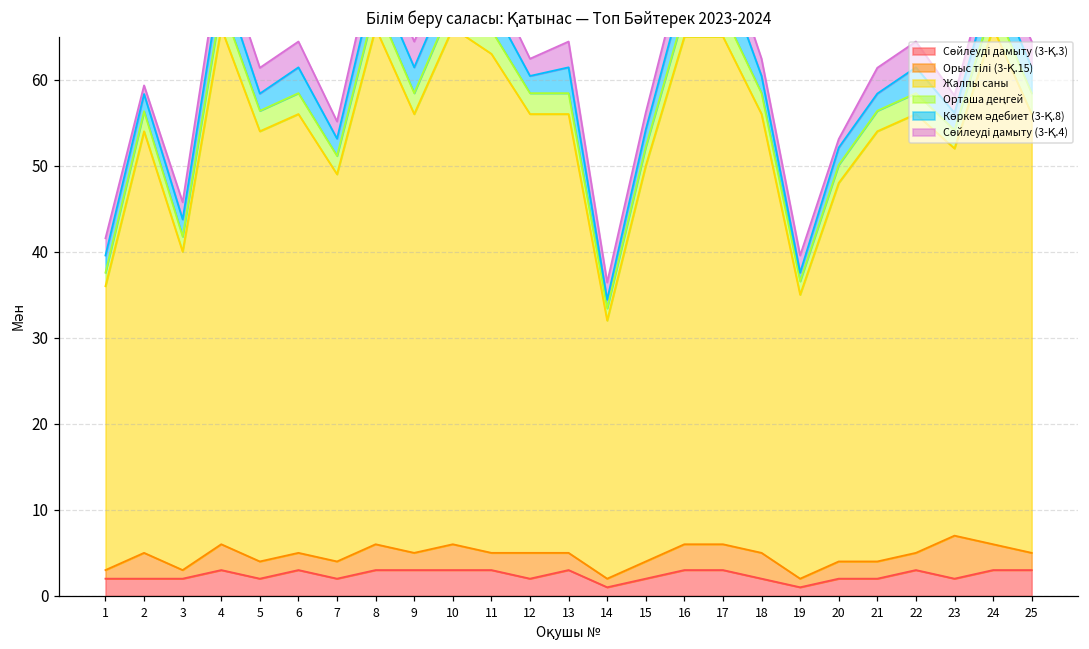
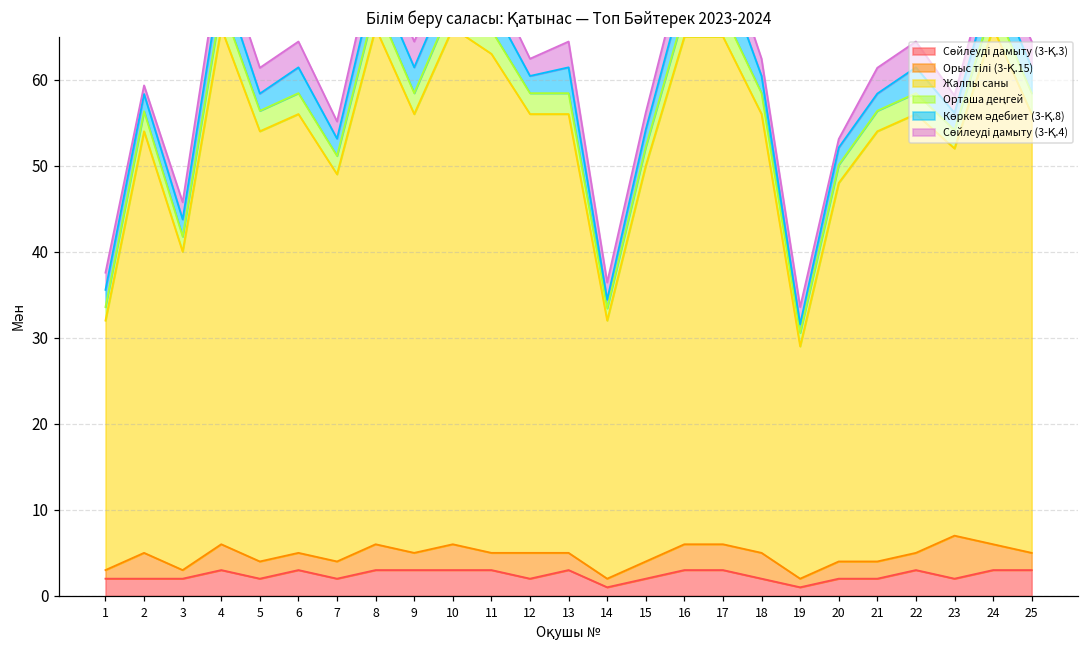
  {
    "Сөйлеуді дамыту (3-Қ.3)": {
      "1": 2,
      "2": 2,
      "3": 2,
      "4": 3,
      "5": 2,
      "6": 3,
      "7": 2,
      "8": 3,
      "9": 3,
      "10": 3,
      "11": 3,
      "12": 2,
      "13": 3,
      "14": 1,
      "15": 2,
      "16": 3,
      "17": 3,
      "18": 2,
      "19": 1,
      "20": 2,
      "21": 2,
      "22": 3,
      "23": 2,
      "24": 3,
      "25": 3
    },
    "Орыс тілі (3-Қ.15)": {
      "1": 1,
      "2": 3,
      "3": 1,
      "4": 3,
      "5": 2,
      "6": 2,
      "7": 2,
      "8": 3,
      "9": 2,
      "10": 3,
      "11": 2,
      "12": 3,
      "13": 2,
      "14": 1,
      "15": 2,
      "16": 3,
      "17": 3,
      "18": 3,
      "19": 1,
      "20": 2,
      "21": 2,
      "22": 2,
      "23": 5,
      "24": 3,
      "25": 2
    },
    "Жалпы саны": {
-     "1": 33,
+     "1": 29,
      "2": 49,
      "3": 37,
      "5": 50,
      "6": 51,
      "7": 45,
      "9": 51,
      "11": 58,
      "12": 51,
      "13": 51,
      "14": 30,
      "15": 46,
      "16": 59,
      "17": 59,
      "18": 51,
-     "19": 33,
+     "19": 27,
      "20": 44,
      "21": 50
    },
    "Орташа деңгей": {
      "1": 2,
      "2": 2,
      "3": 2,
      "5": 2,
      "6": 2,
      "7": 2,
      "9": 2,
      "12": 2,
      "13": 2,
      "14": 1,
      "15": 2,
      "18": 2,
      "19": 2,
      "20": 2,
      "21": 2
    },
    "Көркем әдебиет (3-Қ.8)": {
      "1": 2,
      "2": 2,
      "3": 2,
      "5": 2,
      "6": 3,
      "7": 2,
      "9": 3,
      "12": 2,
      "13": 3,
      "14": 1,
      "15": 2,
      "18": 2,
      "19": 1,
      "20": 2,
      "21": 2
    },
    "Сөйлеуді дамыту (3-Қ.4)": {
      "1": 2,
      "2": 1,
      "3": 2,
      "5": 3,
      "6": 3,
      "7": 2,
      "9": 3,
      "12": 2,
      "13": 3,
      "14": 2,
      "15": 2,
      "18": 2,
      "19": 2,
      "20": 1,
      "21": 3,
      "22": 3,
      "25": 3
    }
  }
